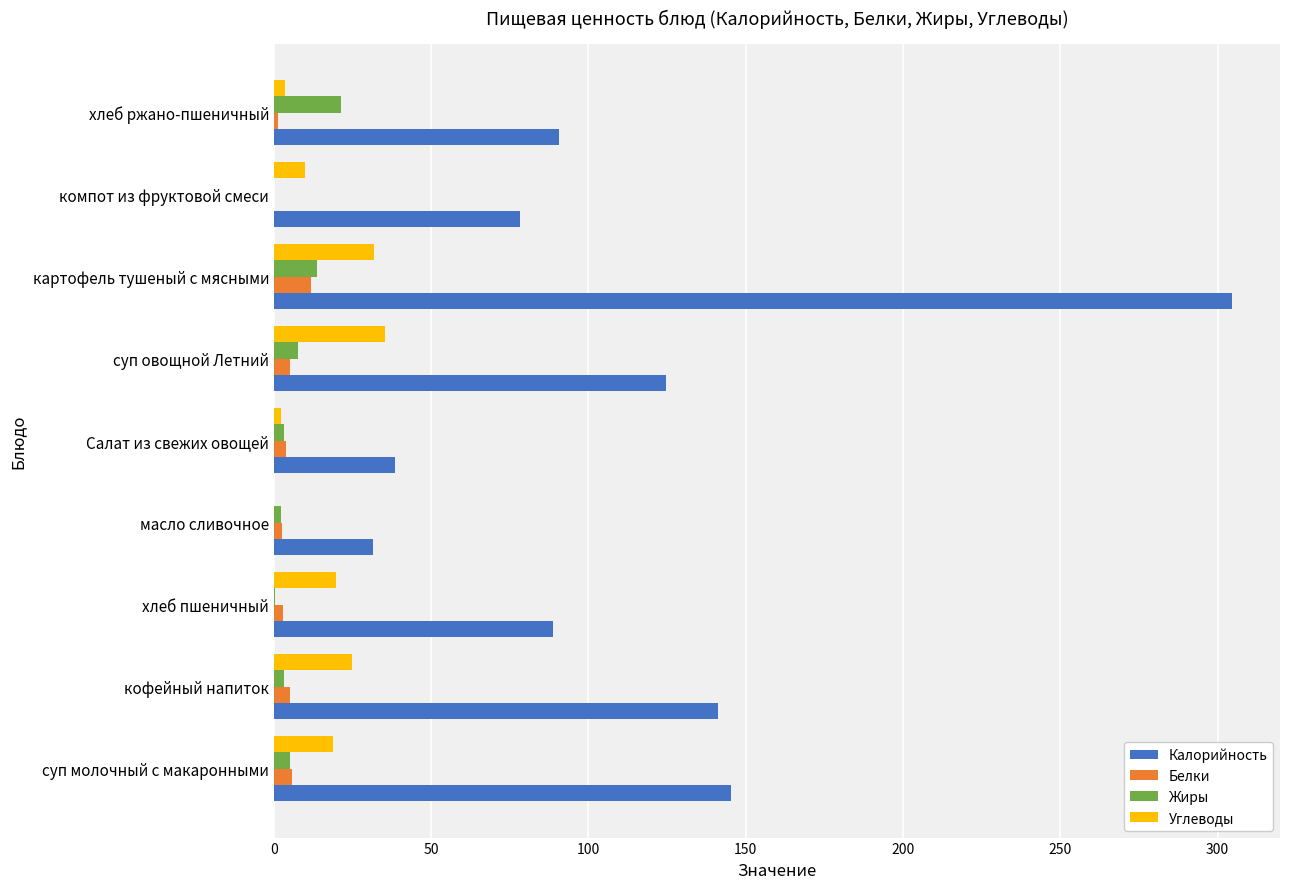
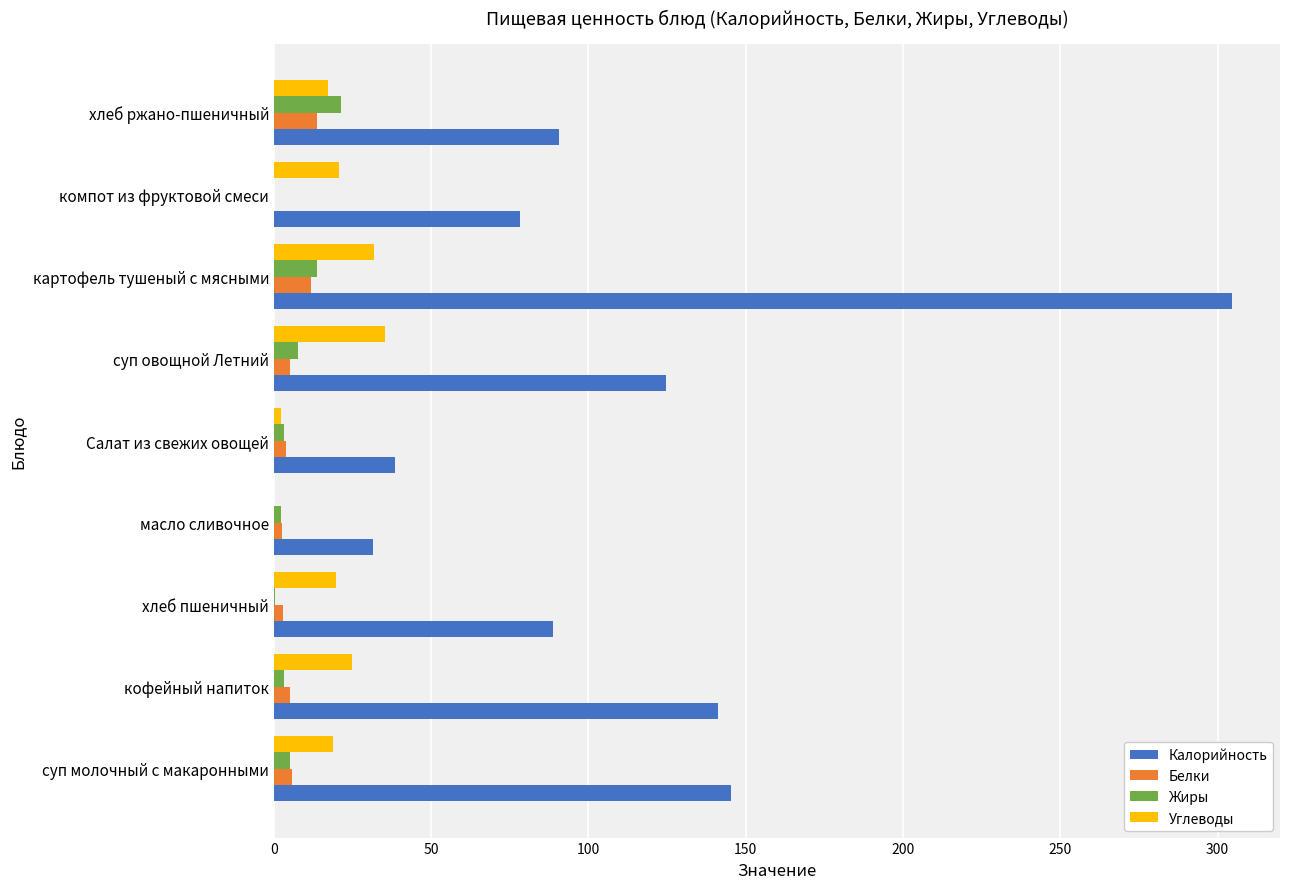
  {
    "Калорийность": {
      "хлеб ржано-пшеничный": 91,
      "компот из фруктовой смеси": 78,
      "картофель тушеный с мясными": 305,
      "суп овощной Летний": 125,
      "Салат из свежих овощей": 39,
      "масло сливочное": 31,
      "хлеб пшеничный": 89,
      "кофейный напиток": 141,
      "суп молочный с макаронными": 145
    },
    "Белки": {
-     "хлеб ржано-пшеничный": 1,
+     "хлеб ржано-пшеничный": 14,
      "картофель тушеный с мясными": 12,
      "суп овощной Летний": 5,
      "Салат из свежих овощей": 4,
      "масло сливочное": 3,
      "хлеб пшеничный": 3,
      "кофейный напиток": 5,
      "суп молочный с макаронными": 6
    },
    "Жиры": {
      "хлеб ржано-пшеничный": 21,
      "картофель тушеный с мясными": 14,
      "суп овощной Летний": 8,
      "Салат из свежих овощей": 3,
      "масло сливочное": 2,
      "кофейный напиток": 3,
      "суп молочный с макаронными": 5
    },
    "Углеводы": {
-     "хлеб ржано-пшеничный": 4,
-     "компот из фруктовой смеси": 10,
+     "хлеб ржано-пшеничный": 17,
+     "компот из фруктовой смеси": 21,
      "картофель тушеный с мясными": 32,
      "суп овощной Летний": 35,
      "Салат из свежих овощей": 2,
      "хлеб пшеничный": 20,
      "кофейный напиток": 25,
      "суп молочный с макаронными": 19
    }
  }
